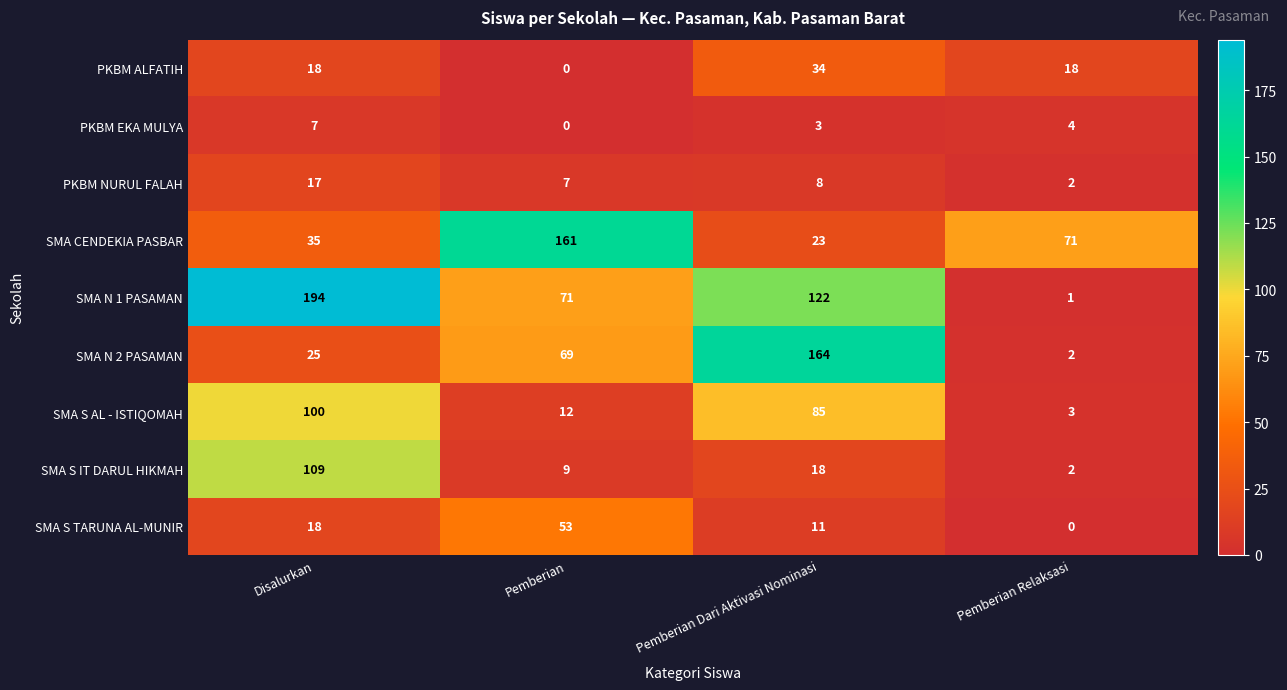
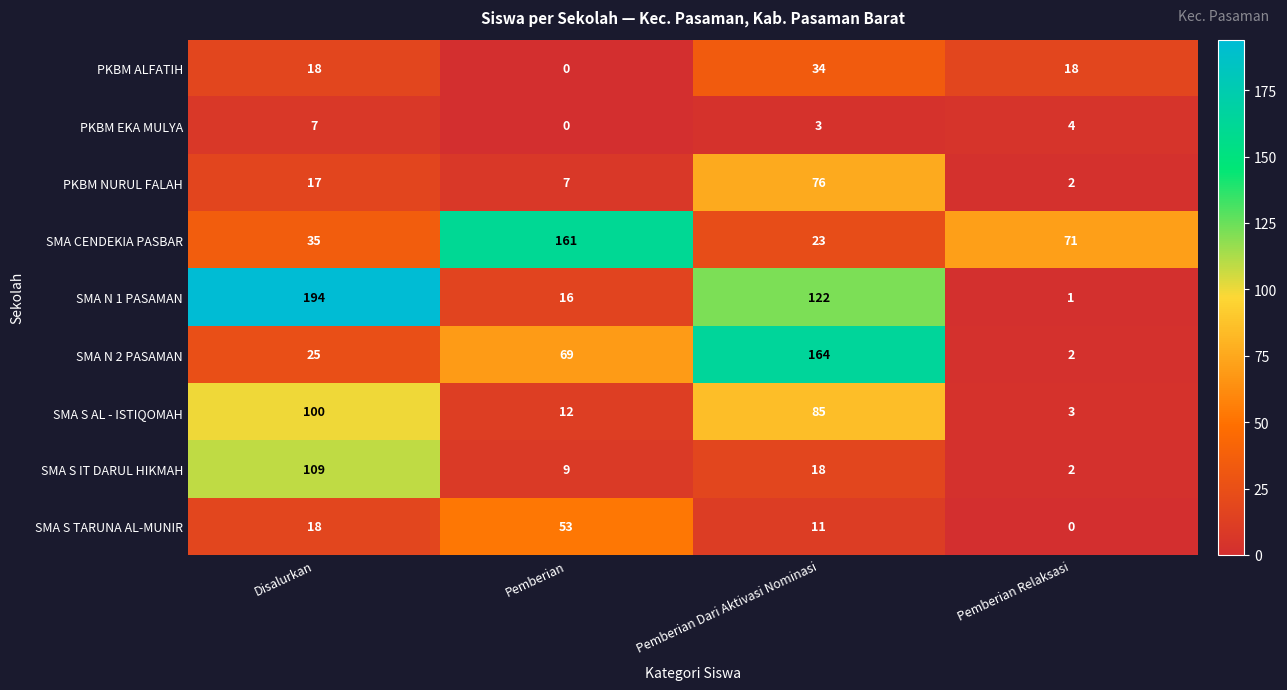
  {
    "PKBM ALFATIH": {
      "Disalurkan": 18,
      "Pemberian": 0,
      "Pemberian Dari Aktivasi Nominasi": 34,
      "Pemberian Relaksasi": 18
    },
    "PKBM EKA MULYA": {
      "Disalurkan": 7,
      "Pemberian": 0,
      "Pemberian Dari Aktivasi Nominasi": 3,
      "Pemberian Relaksasi": 4
    },
    "PKBM NURUL FALAH": {
      "Disalurkan": 17,
      "Pemberian": 7,
-     "Pemberian Dari Aktivasi Nominasi": 8,
+     "Pemberian Dari Aktivasi Nominasi": 76,
      "Pemberian Relaksasi": 2
    },
    "SMA CENDEKIA PASBAR": {
      "Disalurkan": 35,
      "Pemberian": 161,
      "Pemberian Dari Aktivasi Nominasi": 23,
      "Pemberian Relaksasi": 71
    },
    "SMA N 1 PASAMAN": {
      "Disalurkan": 194,
-     "Pemberian": 71,
+     "Pemberian": 16,
      "Pemberian Dari Aktivasi Nominasi": 122,
      "Pemberian Relaksasi": 1
    },
    "SMA N 2 PASAMAN": {
      "Disalurkan": 25,
      "Pemberian": 69,
      "Pemberian Dari Aktivasi Nominasi": 164,
      "Pemberian Relaksasi": 2
    },
    "SMA S AL - ISTIQOMAH": {
      "Disalurkan": 100,
      "Pemberian": 12,
      "Pemberian Dari Aktivasi Nominasi": 85,
      "Pemberian Relaksasi": 3
    },
    "SMA S IT DARUL HIKMAH": {
      "Disalurkan": 109,
      "Pemberian": 9,
      "Pemberian Dari Aktivasi Nominasi": 18,
      "Pemberian Relaksasi": 2
    },
    "SMA S TARUNA AL-MUNIR": {
      "Disalurkan": 18,
      "Pemberian": 53,
      "Pemberian Dari Aktivasi Nominasi": 11,
      "Pemberian Relaksasi": 0
    }
  }
